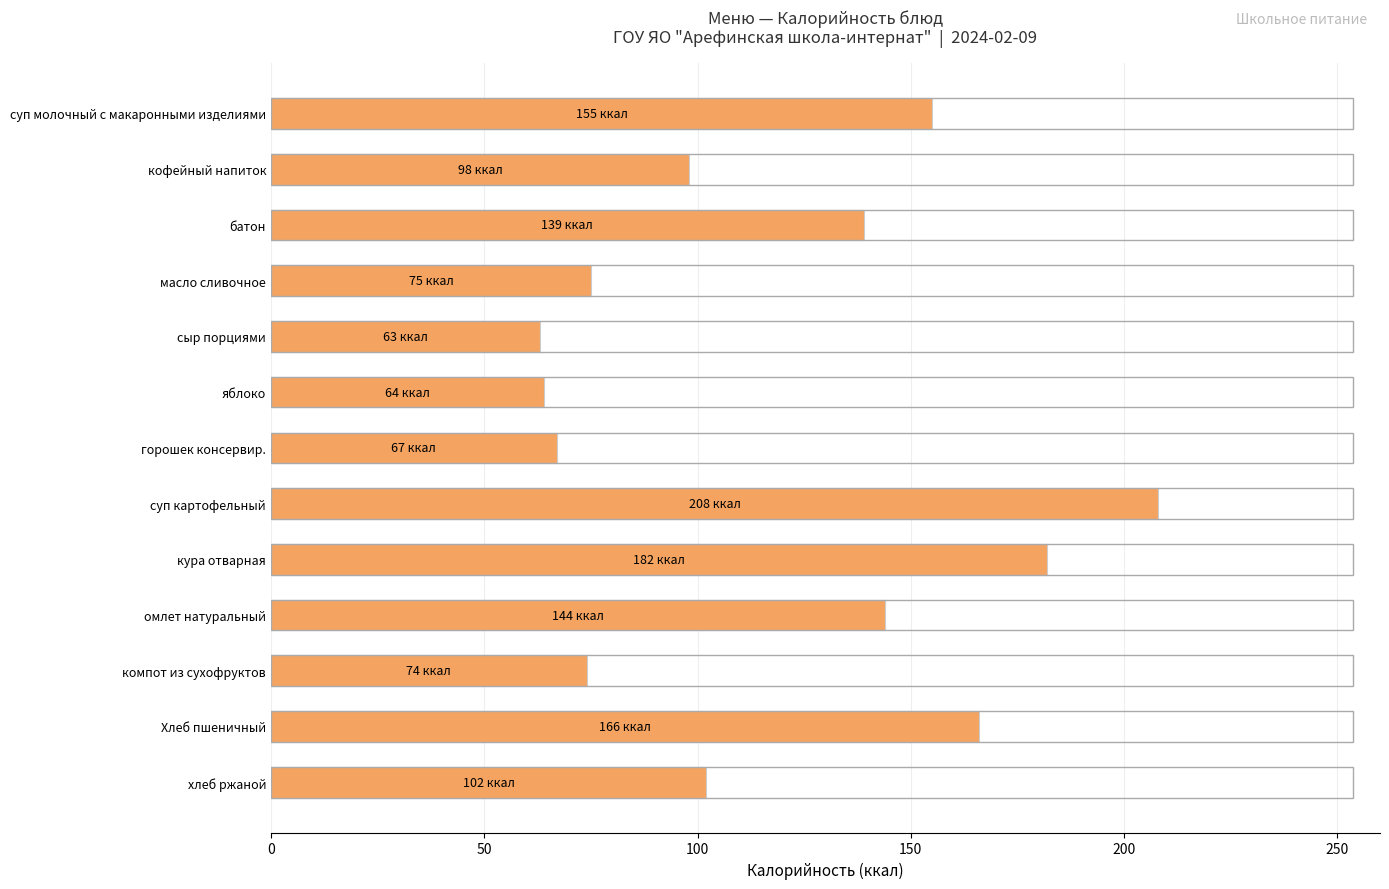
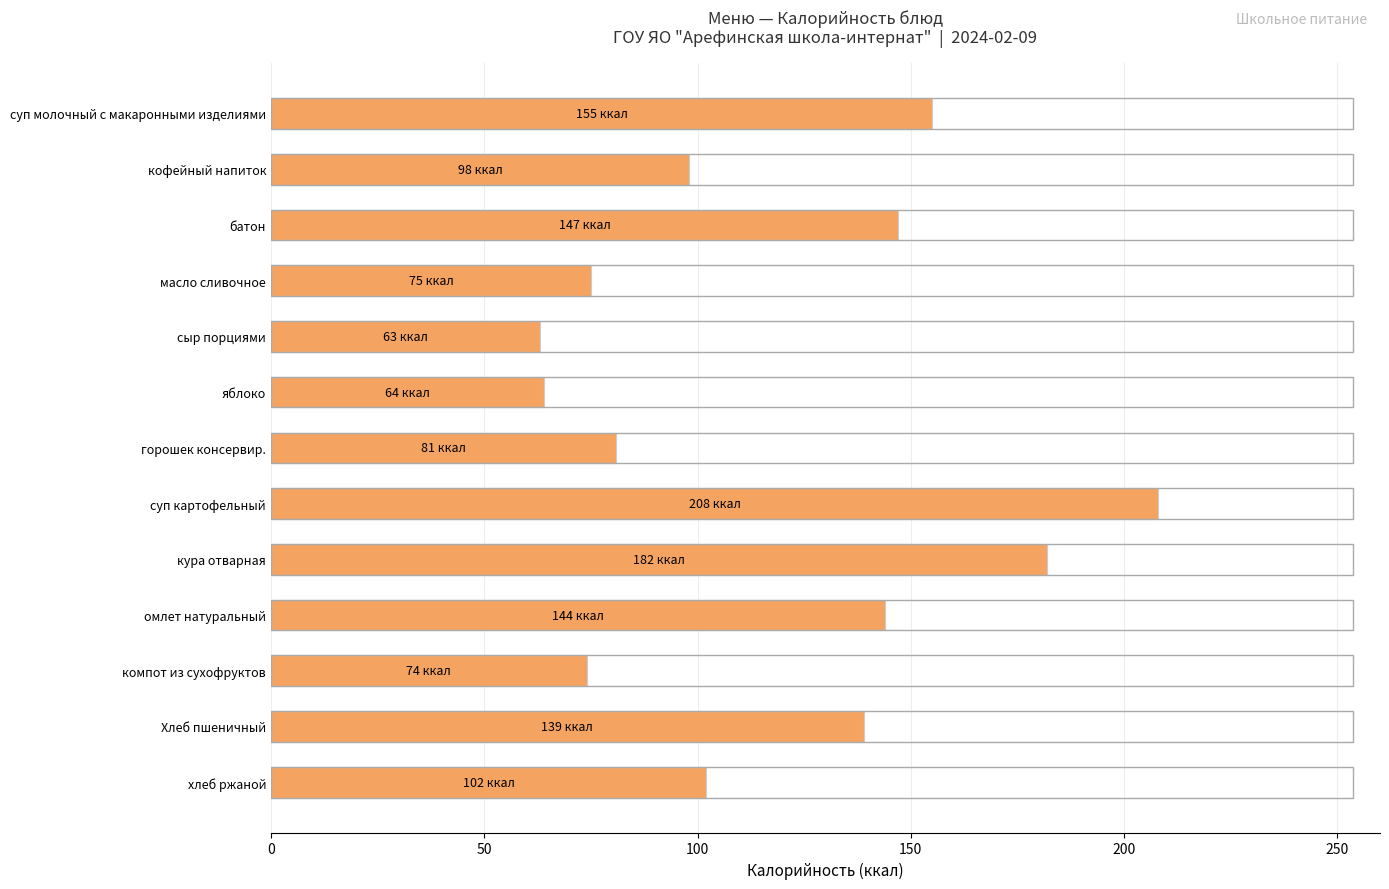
  {
    "суп молочный с макаронными изделиями": 155,
    "кофейный напиток": 98,
-   "батон": 139,
+   "батон": 147,
    "масло сливочное": 75,
    "сыр порциями": 63,
    "яблоко": 64,
-   "горошек консервир.": 67,
+   "горошек консервир.": 81,
    "суп картофельный": 208,
    "кура отварная": 182,
    "омлет натуральный": 144,
    "компот из сухофруктов": 74,
-   "Хлеб пшеничный": 166,
+   "Хлеб пшеничный": 139,
    "хлеб ржаной": 102
  }
